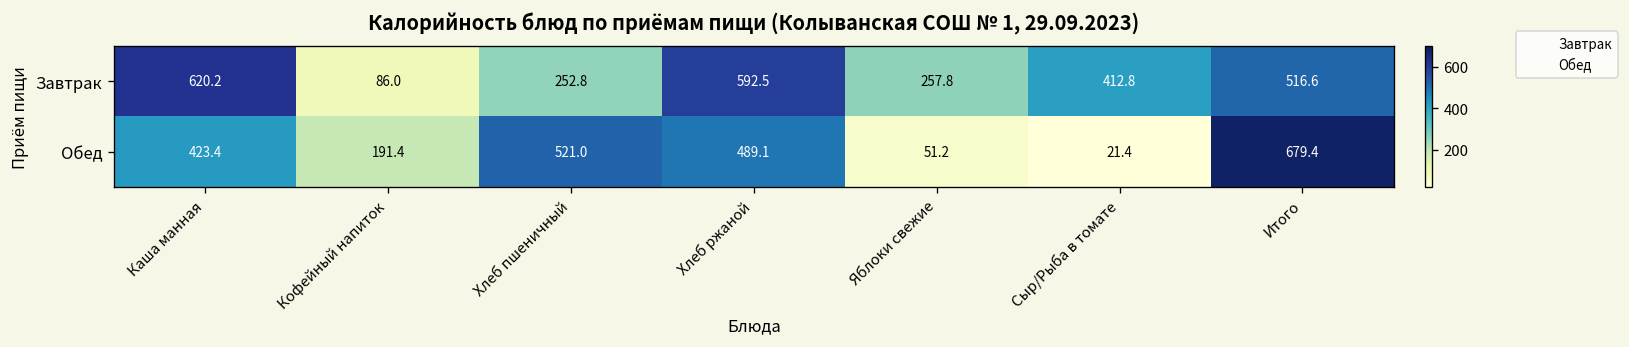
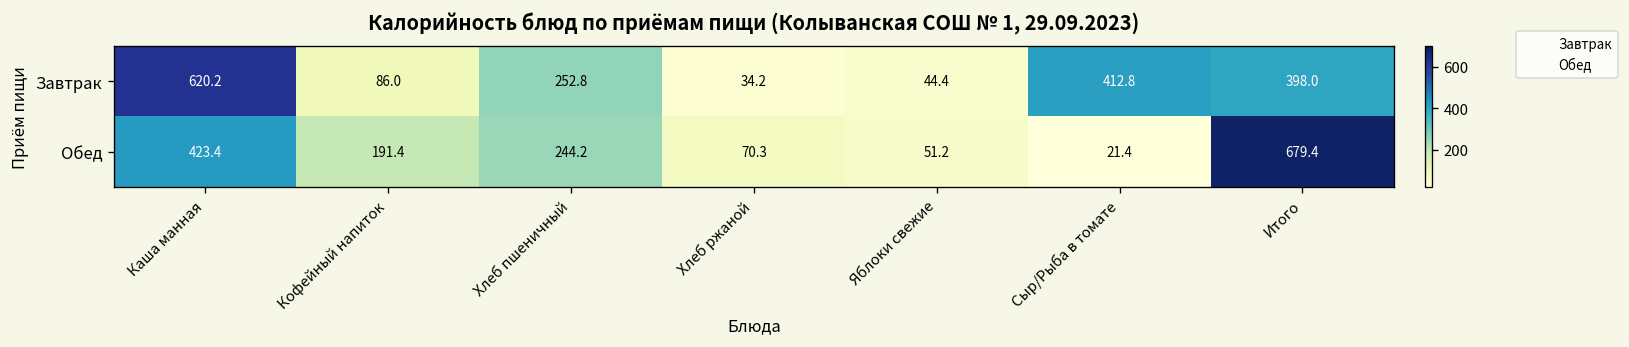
  {
    "Завтрак": {
      "Каша манная": 620.2,
      "Кофейный напиток": 86.0,
      "Хлеб пшеничный": 252.8,
-     "Хлеб ржаной": 592.5,
-     "Яблоки свежие": 257.8,
+     "Хлеб ржаной": 34.2,
+     "Яблоки свежие": 44.4,
      "Сыр/Рыба в томате": 412.8,
-     "Итого": 516.6
+     "Итого": 398.0
    },
    "Обед": {
      "Каша манная": 423.4,
      "Кофейный напиток": 191.4,
-     "Хлеб пшеничный": 521.0,
-     "Хлеб ржаной": 489.1,
+     "Хлеб пшеничный": 244.2,
+     "Хлеб ржаной": 70.3,
      "Яблоки свежие": 51.2,
      "Сыр/Рыба в томате": 21.4,
      "Итого": 679.4
    }
  }
